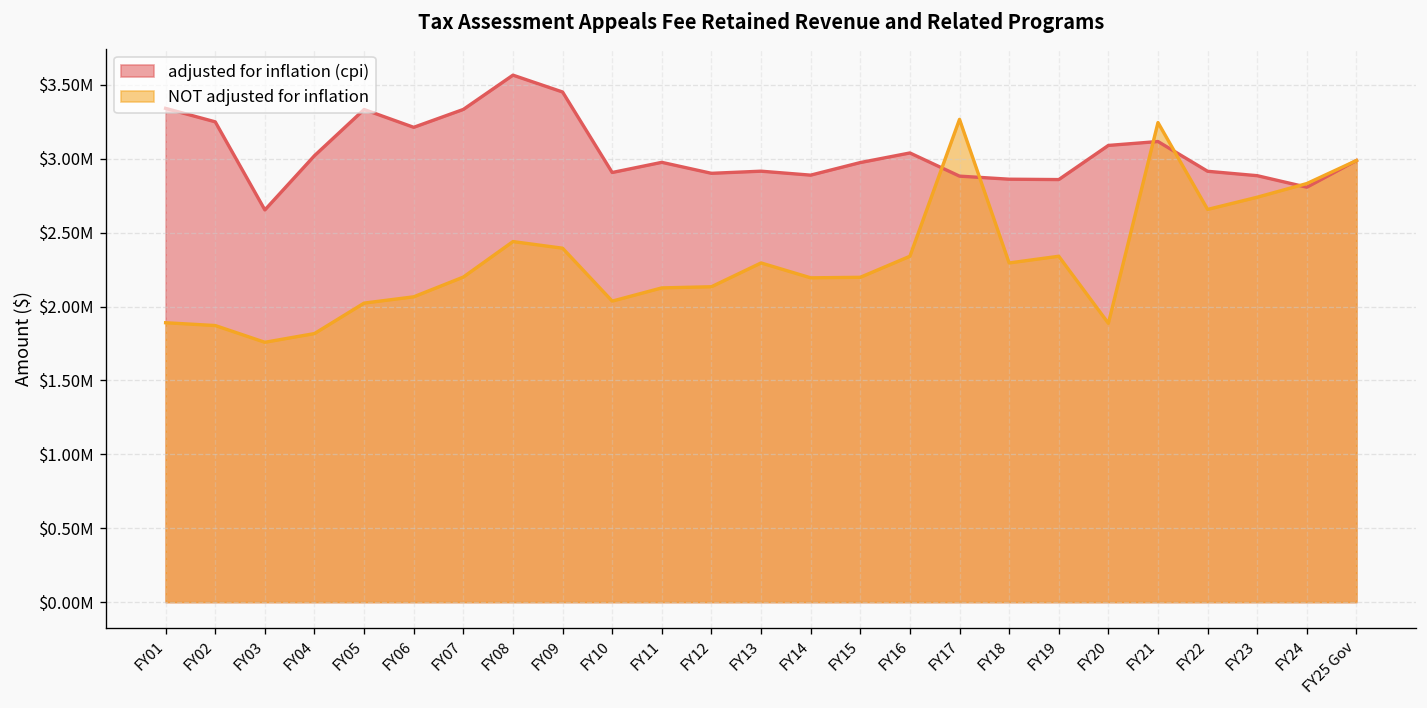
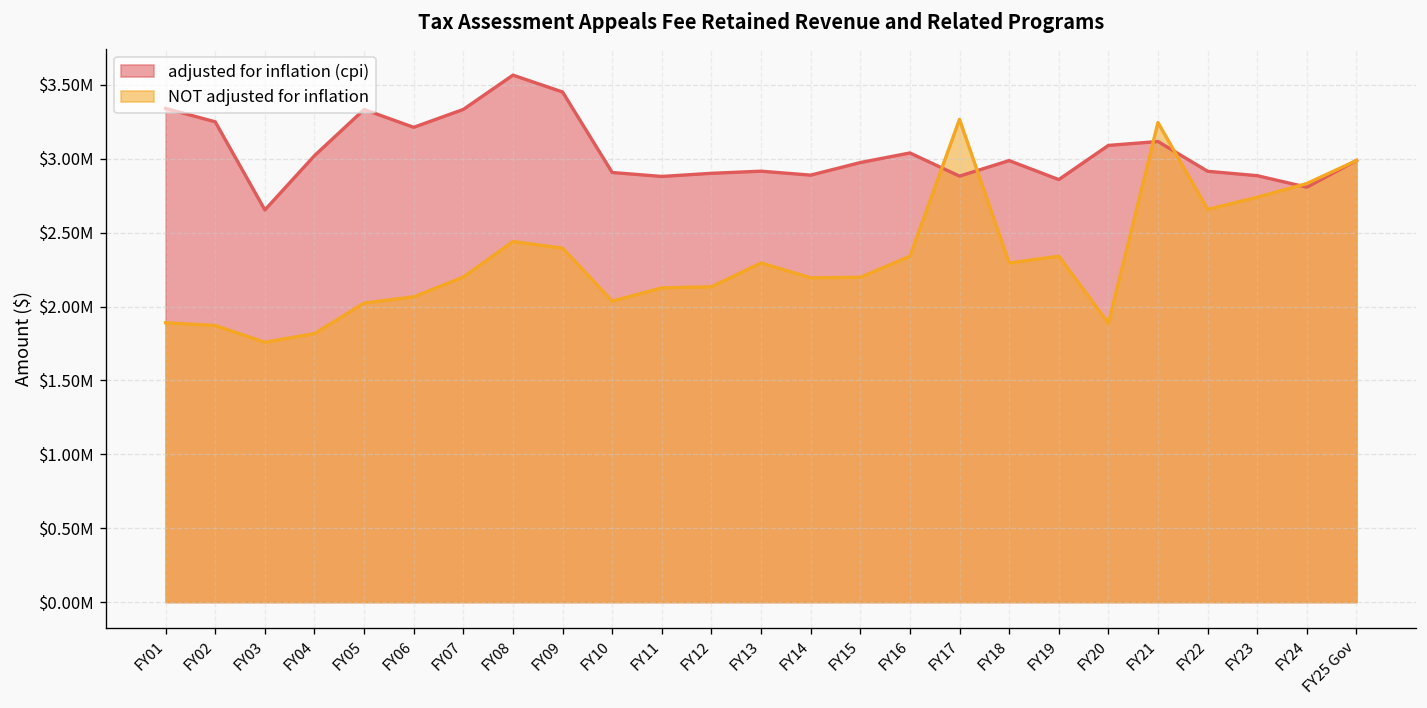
  {
    "adjusted for inflation (cpi)": {
      "FY02": "$3250000",
      "FY03": "$2650000",
      "FY04": "$3020000",
      "FY06": "$3210000",
      "FY07": "$3330000",
      "FY08": "$3570000",
      "FY09": "$3450000",
      "FY10": "$2910000",
-     "FY11": "$2980000",
+     "FY11": "$2880000",
      "FY12": "$2900000",
      "FY13": "$2920000",
      "FY14": "$2890000",
      "FY15": "$2970000",
      "FY16": "$3040000",
      "FY17": "$2880000",
-     "FY18": "$2860000",
+     "FY18": "$2990000",
      "FY19": "$2860000",
      "FY20": "$3090000",
      "FY21": "$3120000",
      "FY22": "$2920000",
      "FY23": "$2890000",
      "FY24": "$2810000"
    },
    "NOT adjusted for inflation": {
      "FY01": "$1890000",
      "FY02": "$1870000",
      "FY03": "$1760000",
      "FY04": "$1820000",
      "FY05": "$2020000",
      "FY06": "$2070000",
      "FY07": "$2200000",
      "FY08": "$2440000",
      "FY09": "$2400000",
      "FY10": "$2040000",
      "FY11": "$2130000",
      "FY12": "$2130000",
      "FY13": "$2300000",
      "FY14": "$2190000",
      "FY15": "$2200000",
      "FY16": "$2340000",
      "FY17": "$3270000",
      "FY18": "$2300000",
      "FY19": "$2340000",
      "FY20": "$1890000",
      "FY21": "$3250000",
      "FY22": "$2660000",
      "FY23": "$2740000",
      "FY24": "$2830000"
    }
  }
